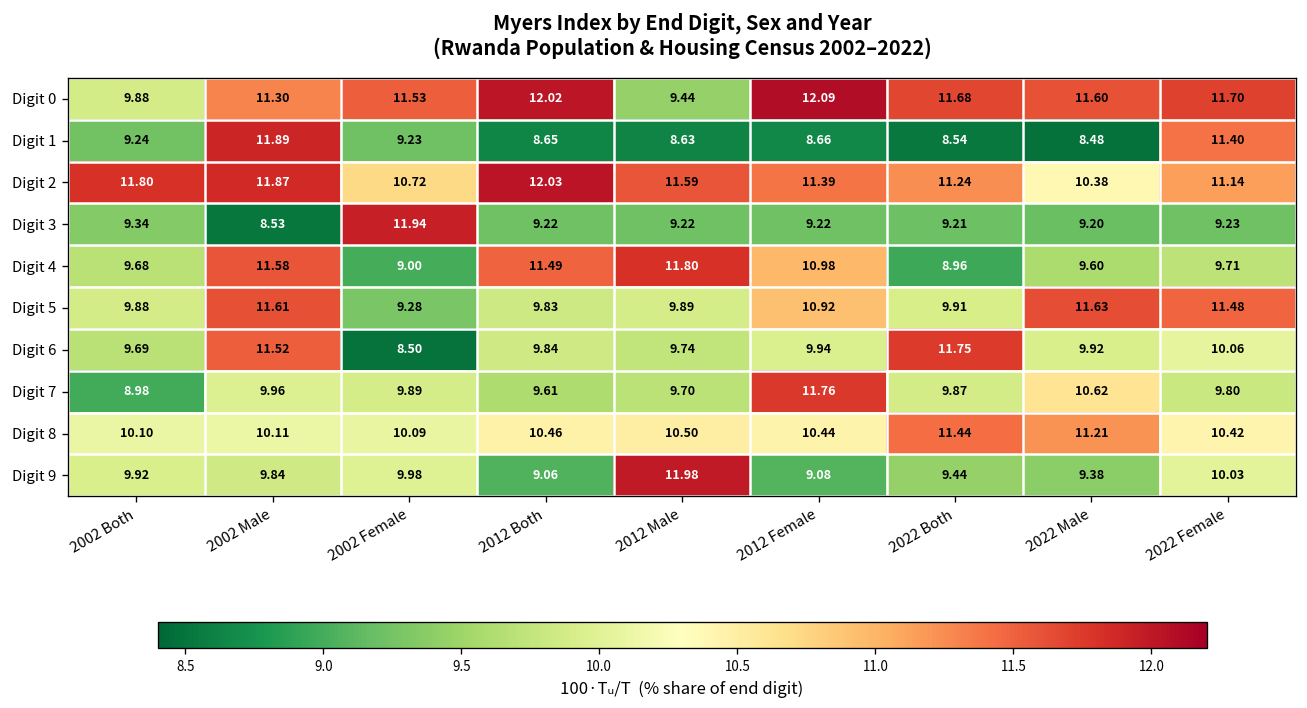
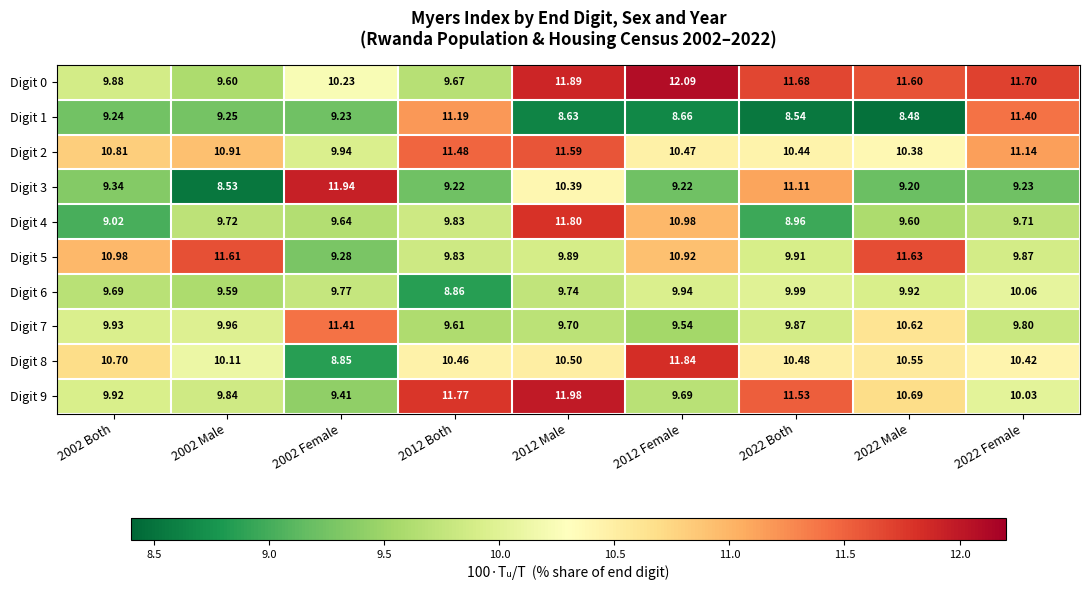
  {
    "Digit 0": {
      "2002 Both": 9.88,
-     "2002 Male": 11.30,
-     "2002 Female": 11.53,
-     "2012 Both": 12.02,
-     "2012 Male": 9.44,
+     "2002 Male": 9.60,
+     "2002 Female": 10.23,
+     "2012 Both": 9.67,
+     "2012 Male": 11.89,
      "2012 Female": 12.09,
      "2022 Both": 11.68,
      "2022 Male": 11.60,
      "2022 Female": 11.70
    },
    "Digit 1": {
      "2002 Both": 9.24,
-     "2002 Male": 11.89,
+     "2002 Male": 9.25,
      "2002 Female": 9.23,
-     "2012 Both": 8.65,
+     "2012 Both": 11.19,
      "2012 Male": 8.63,
      "2012 Female": 8.66,
      "2022 Both": 8.54,
      "2022 Male": 8.48,
      "2022 Female": 11.40
    },
    "Digit 2": {
-     "2002 Both": 11.80,
-     "2002 Male": 11.87,
-     "2002 Female": 10.72,
-     "2012 Both": 12.03,
+     "2002 Both": 10.81,
+     "2002 Male": 10.91,
+     "2002 Female": 9.94,
+     "2012 Both": 11.48,
      "2012 Male": 11.59,
-     "2012 Female": 11.39,
-     "2022 Both": 11.24,
+     "2012 Female": 10.47,
+     "2022 Both": 10.44,
      "2022 Male": 10.38,
      "2022 Female": 11.14
    },
    "Digit 3": {
      "2002 Both": 9.34,
      "2002 Male": 8.53,
      "2002 Female": 11.94,
      "2012 Both": 9.22,
-     "2012 Male": 9.22,
+     "2012 Male": 10.39,
      "2012 Female": 9.22,
-     "2022 Both": 9.21,
+     "2022 Both": 11.11,
      "2022 Male": 9.20,
      "2022 Female": 9.23
    },
    "Digit 4": {
-     "2002 Both": 9.68,
-     "2002 Male": 11.58,
-     "2002 Female": 9.00,
-     "2012 Both": 11.49,
+     "2002 Both": 9.02,
+     "2002 Male": 9.72,
+     "2002 Female": 9.64,
+     "2012 Both": 9.83,
      "2012 Male": 11.80,
      "2012 Female": 10.98,
      "2022 Both": 8.96,
      "2022 Male": 9.60,
      "2022 Female": 9.71
    },
    "Digit 5": {
-     "2002 Both": 9.88,
+     "2002 Both": 10.98,
      "2002 Male": 11.61,
      "2002 Female": 9.28,
      "2012 Both": 9.83,
      "2012 Male": 9.89,
      "2012 Female": 10.92,
      "2022 Both": 9.91,
      "2022 Male": 11.63,
-     "2022 Female": 11.48
+     "2022 Female": 9.87
    },
    "Digit 6": {
      "2002 Both": 9.69,
-     "2002 Male": 11.52,
-     "2002 Female": 8.50,
-     "2012 Both": 9.84,
+     "2002 Male": 9.59,
+     "2002 Female": 9.77,
+     "2012 Both": 8.86,
      "2012 Male": 9.74,
      "2012 Female": 9.94,
-     "2022 Both": 11.75,
+     "2022 Both": 9.99,
      "2022 Male": 9.92,
      "2022 Female": 10.06
    },
    "Digit 7": {
-     "2002 Both": 8.98,
+     "2002 Both": 9.93,
      "2002 Male": 9.96,
-     "2002 Female": 9.89,
+     "2002 Female": 11.41,
      "2012 Both": 9.61,
      "2012 Male": 9.70,
-     "2012 Female": 11.76,
+     "2012 Female": 9.54,
      "2022 Both": 9.87,
      "2022 Male": 10.62,
      "2022 Female": 9.80
    },
    "Digit 8": {
-     "2002 Both": 10.10,
+     "2002 Both": 10.70,
      "2002 Male": 10.11,
-     "2002 Female": 10.09,
+     "2002 Female": 8.85,
      "2012 Both": 10.46,
      "2012 Male": 10.50,
-     "2012 Female": 10.44,
-     "2022 Both": 11.44,
-     "2022 Male": 11.21,
+     "2012 Female": 11.84,
+     "2022 Both": 10.48,
+     "2022 Male": 10.55,
      "2022 Female": 10.42
    },
    "Digit 9": {
      "2002 Both": 9.92,
      "2002 Male": 9.84,
-     "2002 Female": 9.98,
-     "2012 Both": 9.06,
+     "2002 Female": 9.41,
+     "2012 Both": 11.77,
      "2012 Male": 11.98,
-     "2012 Female": 9.08,
-     "2022 Both": 9.44,
-     "2022 Male": 9.38,
+     "2012 Female": 9.69,
+     "2022 Both": 11.53,
+     "2022 Male": 10.69,
      "2022 Female": 10.03
    }
  }
